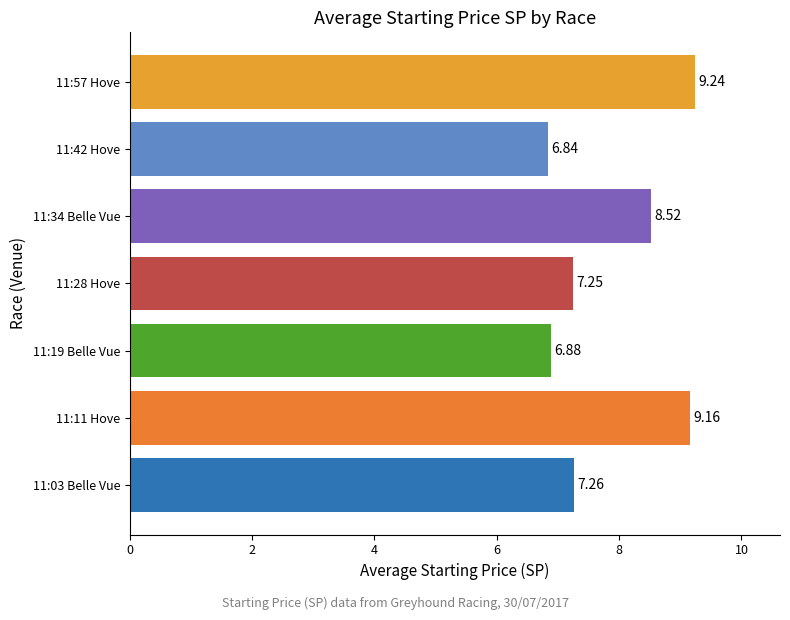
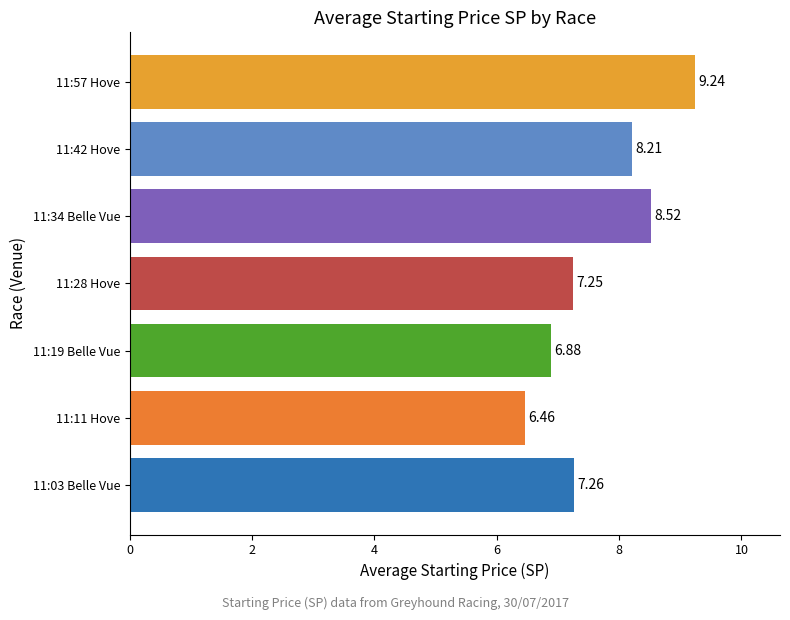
  {
    "11:57 Hove": 9.24,
-   "11:42 Hove": 6.84,
+   "11:42 Hove": 8.21,
    "11:34 Belle Vue": 8.52,
    "11:28 Hove": 7.25,
    "11:19 Belle Vue": 6.88,
-   "11:11 Hove": 9.16,
+   "11:11 Hove": 6.46,
    "11:03 Belle Vue": 7.26
  }
